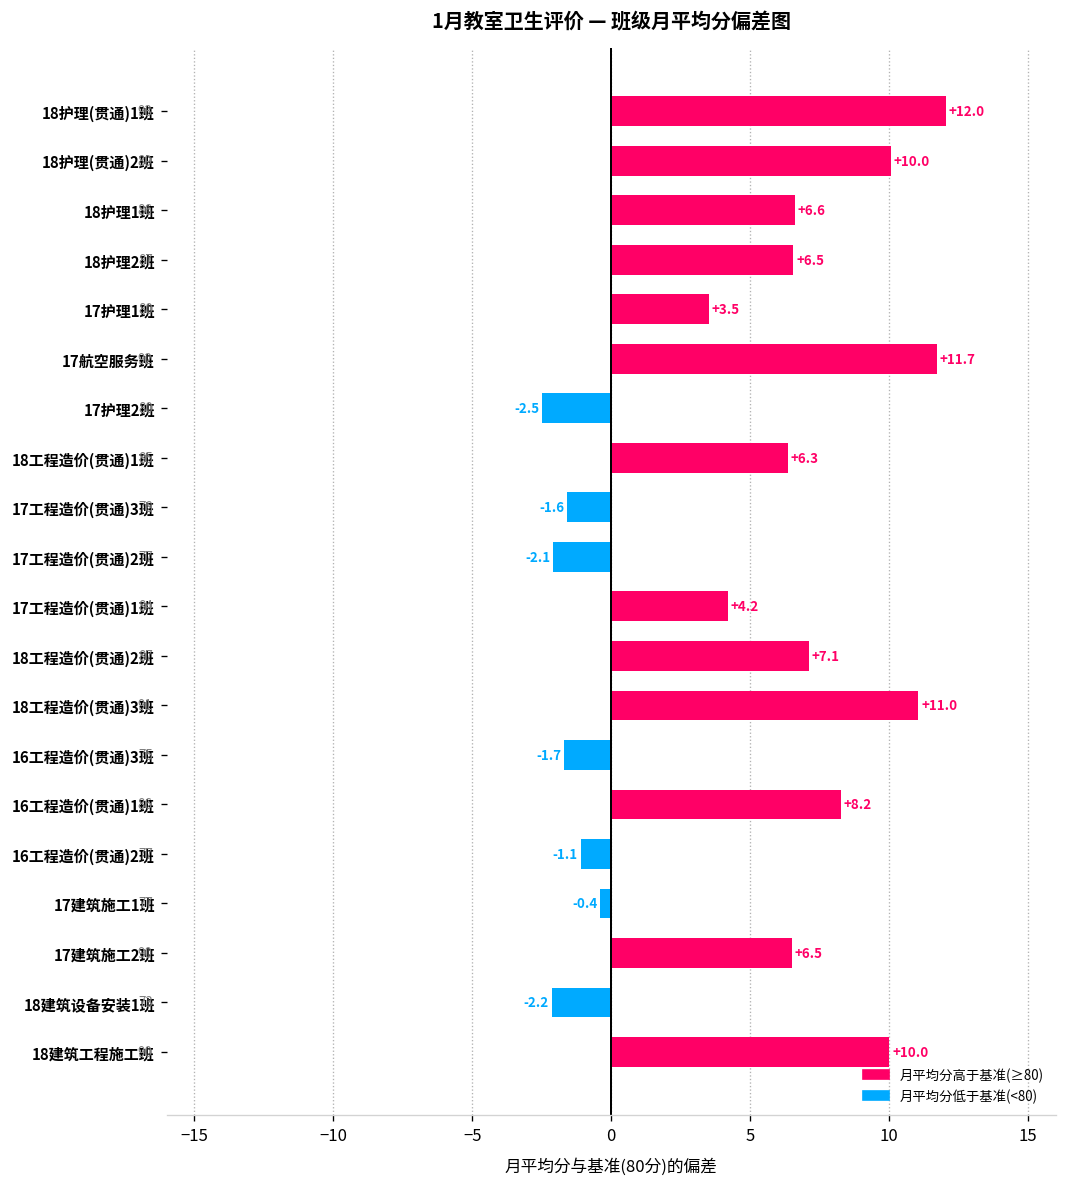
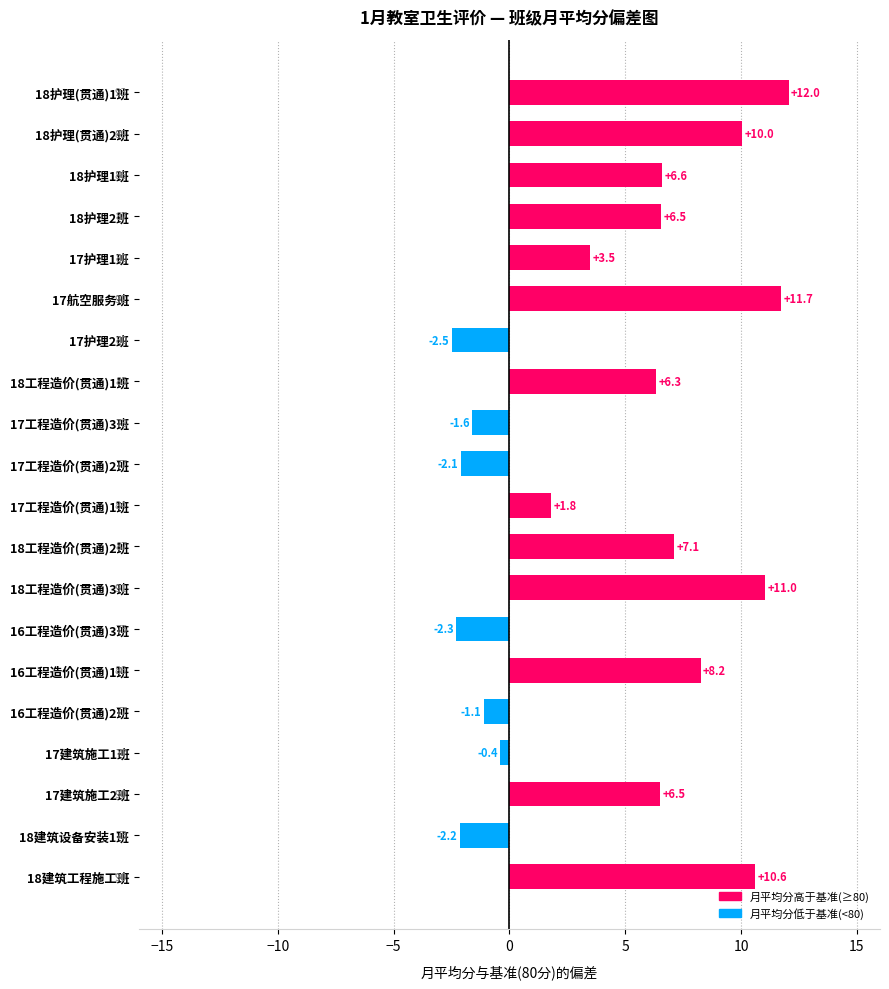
  {
    "18护理(贯通)1班": "+12.0",
    "18护理(贯通)2班": "+10.0",
    "18护理1班": "+6.6",
    "18护理2班": "+6.5",
    "17护理1班": "+3.5",
    "17航空服务班": "+11.7",
    "17护理2班": "-2.5",
    "18工程造价(贯通)1班": "+6.3",
    "17工程造价(贯通)3班": "-1.6",
    "17工程造价(贯通)2班": "-2.1",
-   "17工程造价(贯通)1班": "+4.2",
+   "17工程造价(贯通)1班": "+1.8",
    "18工程造价(贯通)2班": "+7.1",
    "18工程造价(贯通)3班": "+11.0",
-   "16工程造价(贯通)3班": "-1.7",
+   "16工程造价(贯通)3班": "-2.3",
    "16工程造价(贯通)1班": "+8.2",
    "16工程造价(贯通)2班": "-1.1",
    "17建筑施工1班": "-0.4",
    "17建筑施工2班": "+6.5",
    "18建筑设备安装1班": "-2.2",
-   "18建筑工程施工班": "+10.0"
+   "18建筑工程施工班": "+10.6"
  }
